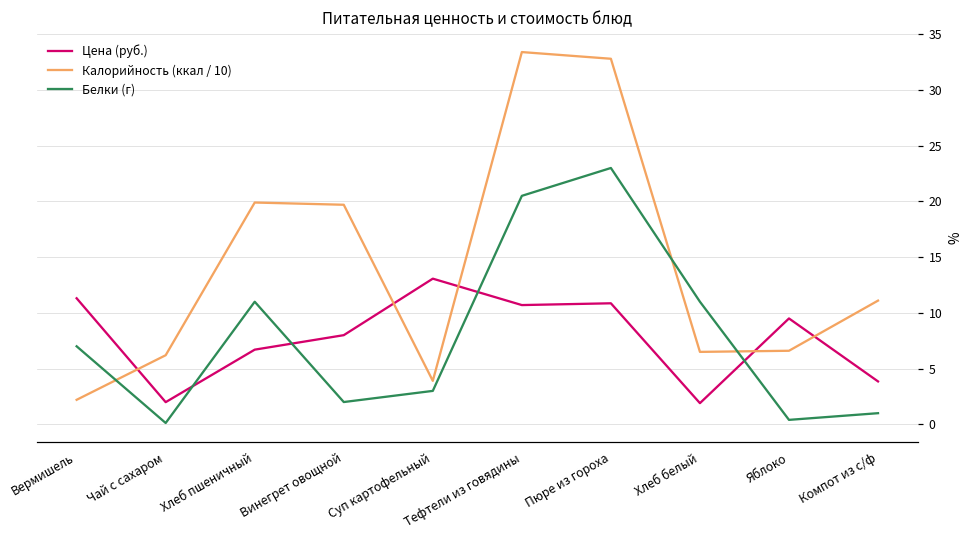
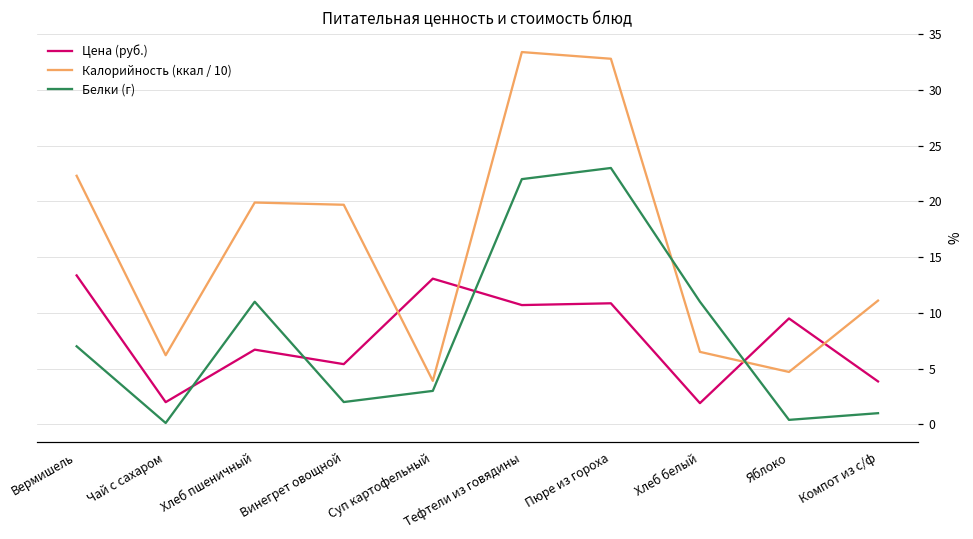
  {
    "Цена (руб.)": {
-     "Вермишель": 11.3,
+     "Вермишель": 13.4,
      "Чай с сахаром": 2.0,
      "Хлеб пшеничный": 6.7,
-     "Винегрет овощной": 8.0,
+     "Винегрет овощной": 5.4,
      "Суп картофельный": 13.1,
      "Тефтели из говядины": 10.7,
      "Пюре из гороха": 10.9,
      "Хлеб белый": 1.9,
      "Яблоко": 9.5,
      "Компот из с/ф": 3.9
    },
    "Калорийность (ккал / 10)": {
-     "Вермишель": 2.2,
+     "Вермишель": 22.3,
      "Чай с сахаром": 6.2,
      "Хлеб пшеничный": 19.9,
      "Винегрет овощной": 19.7,
      "Суп картофельный": 3.9,
      "Тефтели из говядины": 33.4,
      "Пюре из гороха": 32.8,
      "Хлеб белый": 6.5,
-     "Яблоко": 6.6,
+     "Яблоко": 4.7,
      "Компот из с/ф": 11.1
    },
    "Белки (г)": {
      "Вермишель": 7.0,
      "Чай с сахаром": 0.1,
      "Хлеб пшеничный": 11.0,
      "Винегрет овощной": 2.0,
      "Суп картофельный": 3.0,
-     "Тефтели из говядины": 20.5,
+     "Тефтели из говядины": 22.0,
      "Пюре из гороха": 23.0,
      "Хлеб белый": 11.0,
      "Яблоко": 0.4,
      "Компот из с/ф": 1.0
    }
  }
